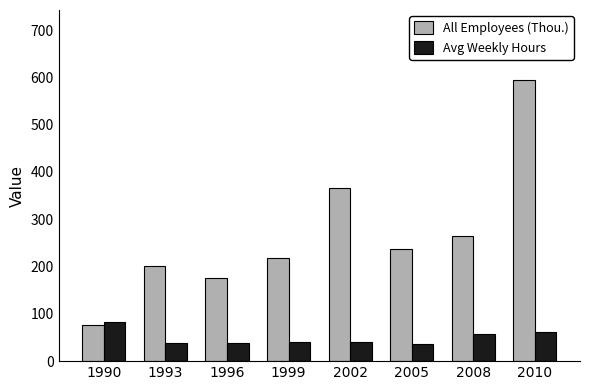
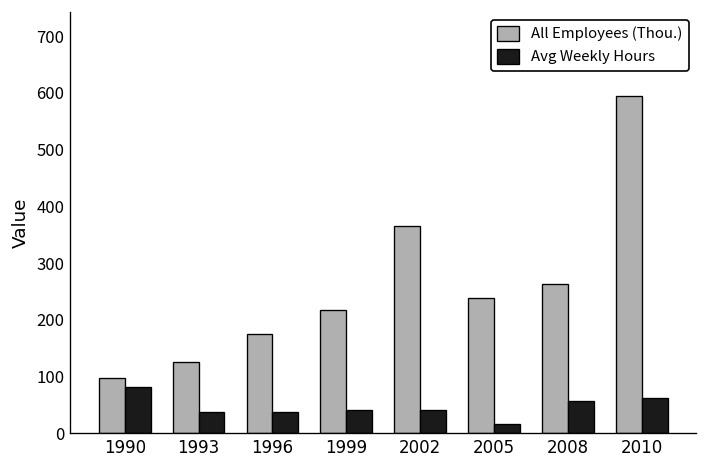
  {
    "All Employees (Thou.)": {
-     "1990": 80,
-     "1993": 200,
+     "1990": 100,
+     "1993": 130,
      "1996": 170,
      "1999": 220,
      "2002": 370,
      "2005": 240,
      "2008": 260,
      "2010": 590
    },
    "Avg Weekly Hours": {
      "1990": 80,
      "1993": 40,
      "1996": 40,
      "1999": 40,
      "2002": 40,
-     "2005": 40,
+     "2005": 20,
      "2008": 60,
      "2010": 60
    }
  }
